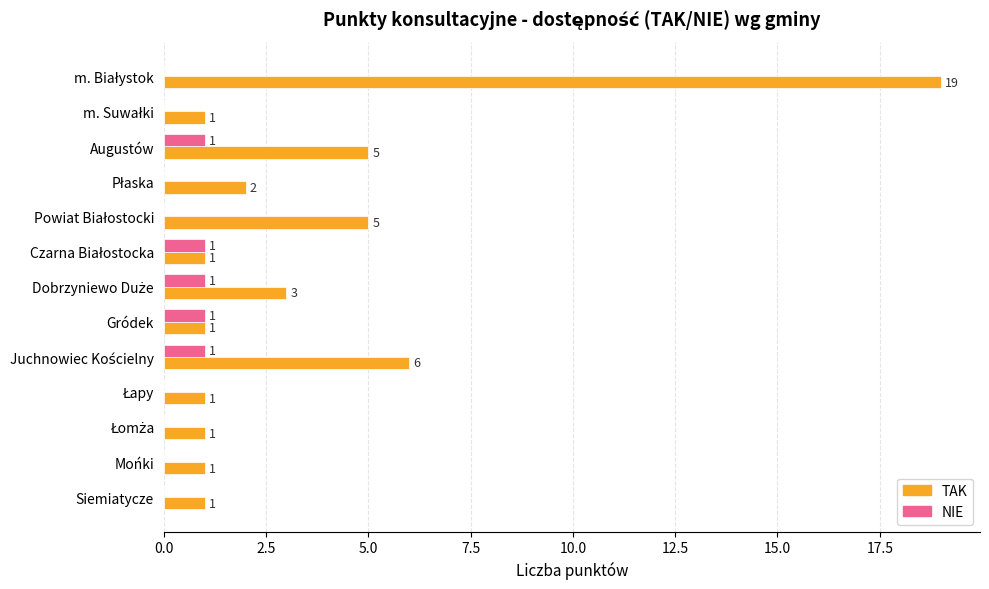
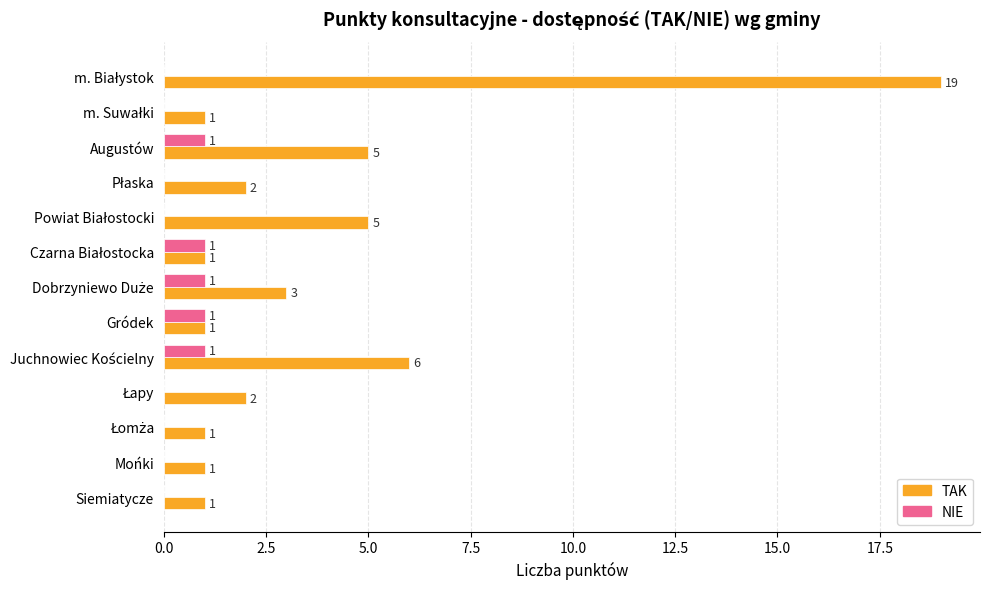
  {
    "TAK": {
      "m. Białystok": 19,
      "m. Suwałki": 1,
      "Augustów": 5,
      "Płaska": 2,
      "Powiat Białostocki": 5,
      "Czarna Białostocka": 1,
      "Dobrzyniewo Duże": 3,
      "Gródek": 1,
      "Juchnowiec Kościelny": 6,
-     "Łapy": 1,
+     "Łapy": 2,
      "Łomża": 1,
      "Mońki": 1,
      "Siemiatycze": 1
    },
    "NIE": {
      "Augustów": 1,
      "Czarna Białostocka": 1,
      "Dobrzyniewo Duże": 1,
      "Gródek": 1,
      "Juchnowiec Kościelny": 1
    }
  }
